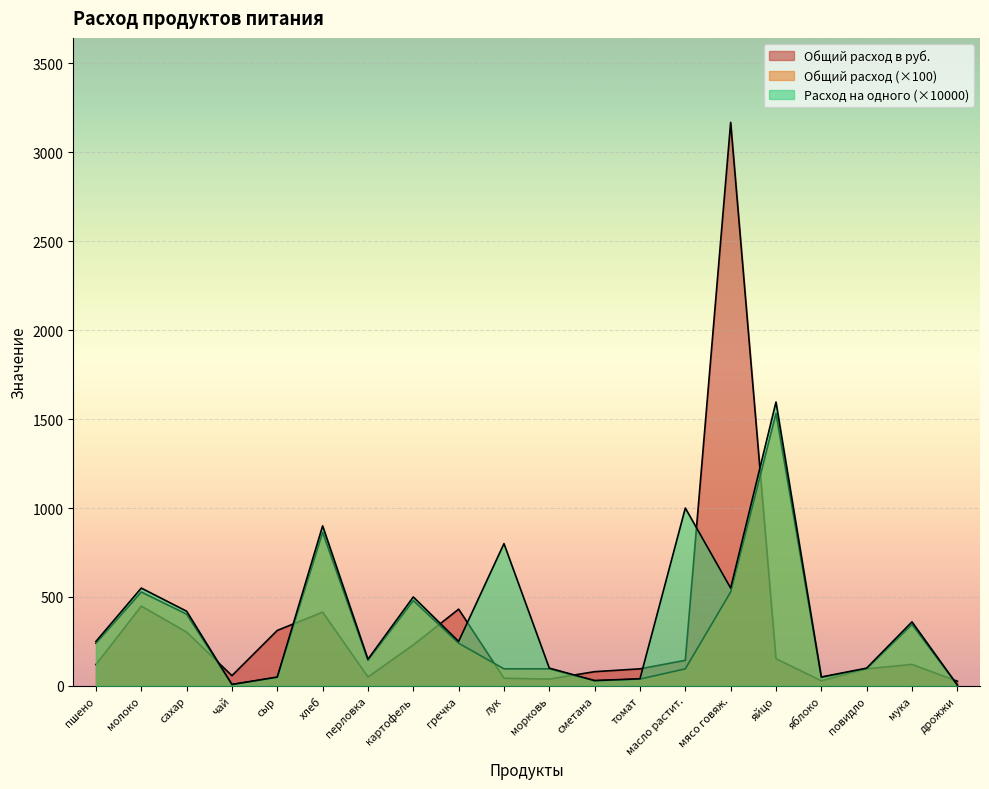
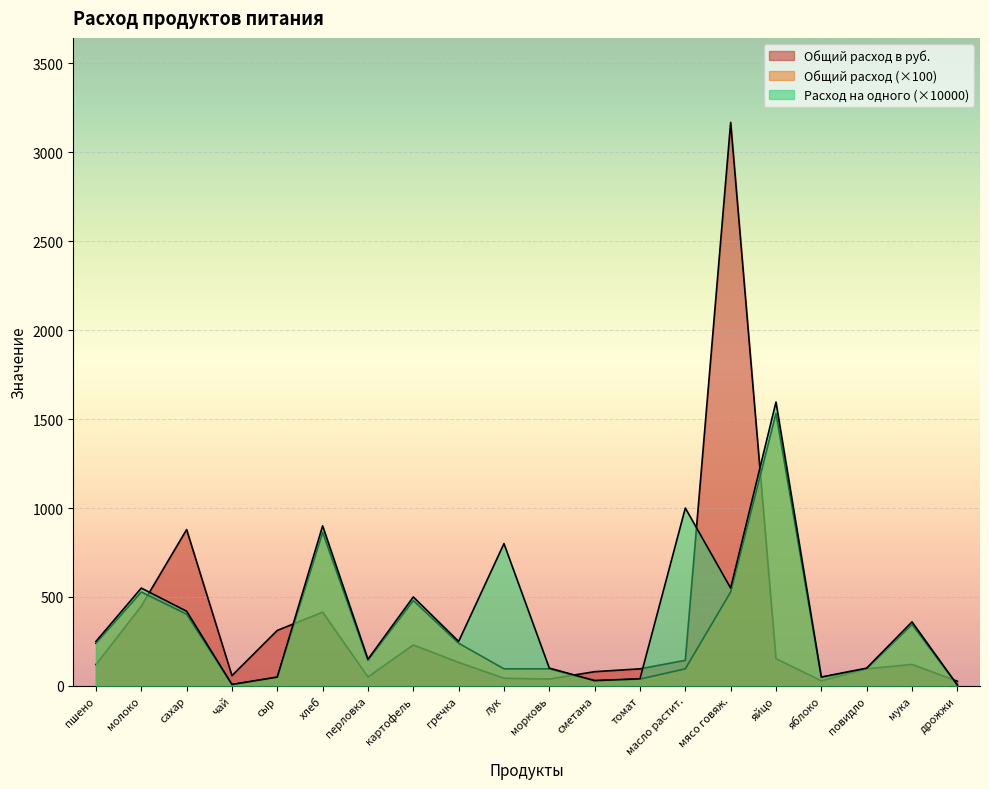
  {
    "Общий расход в руб.": {
      "пшено": 120,
      "молоко": 450,
-     "сахар": 300,
+     "сахар": 880,
      "чай": 60,
      "сыр": 310,
      "хлеб": 410,
      "перловка": 50,
      "картофель": 230,
-     "гречка": 430,
+     "гречка": 130,
      "лук": 40,
      "морковь": 40,
      "сметана": 80,
      "томат": 100,
      "масло растит.": 140,
      "мясо говяж.": 3170,
      "яйцо": 150,
      "яблоко": 30,
      "мука": 120,
      "дрожжи": 30
    },
    "Общий расход (×100)": {
      "молоко": 530,
      "сахар": 400,
      "хлеб": 860,
      "картофель": 480,
      "лук": 100,
      "масло растит.": 100,
      "мясо говяж.": 530,
      "яйцо": 1530
    },
    "Расход на одного (×10000)": {
      "молоко": 550,
      "сахар": 420,
      "хлеб": 900,
      "картофель": 500,
      "лук": 800,
      "масло растит.": 1000,
      "мясо говяж.": 550,
      "яйцо": 1600
    }
  }
